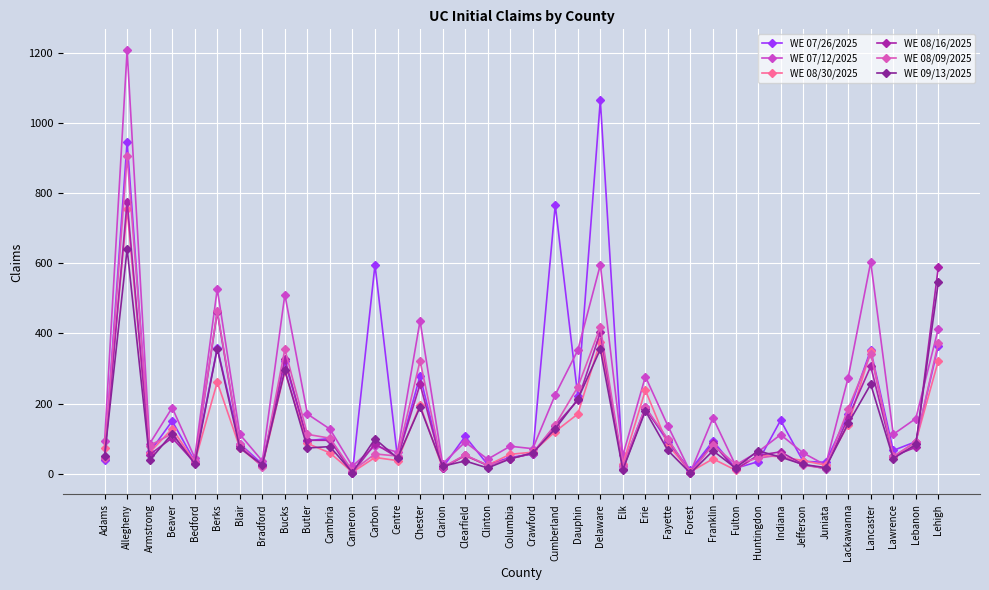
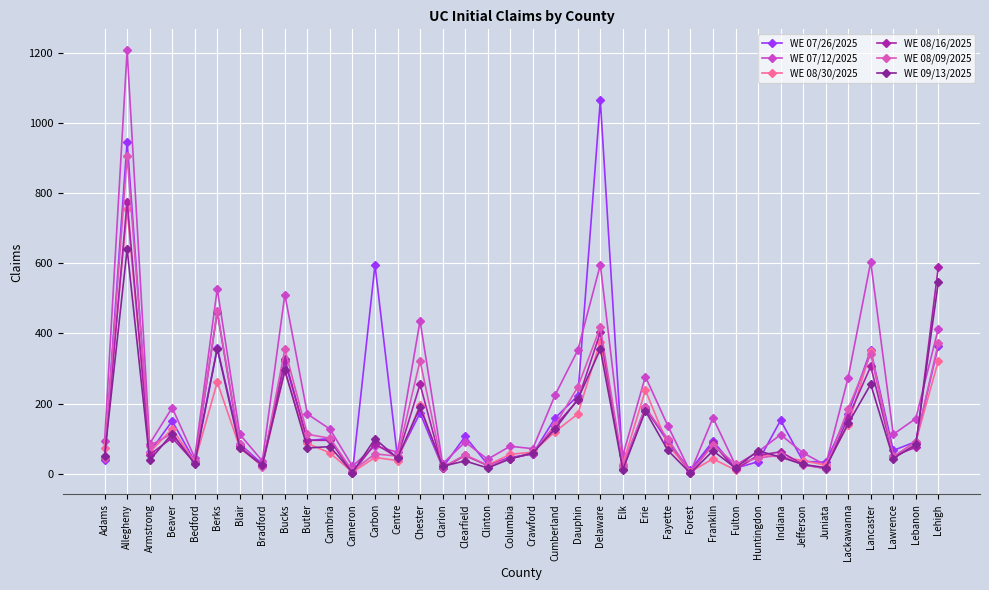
  {
    "WE 07/26/2025": {
      "Allegheny": 950,
      "Beaver": 150,
      "Carbon": 600,
-     "Chester": 280,
+     "Chester": 170,
      "Clearfield": 110,
-     "Cumberland": 770,
+     "Cumberland": 160,
      "Dauphin": 220,
      "Delaware": 1070,
      "Huntingdon": 30,
      "Indiana": 150,
      "Juniata": 30,
      "Lackawanna": 170,
      "Lawrence": 70,
      "Lehigh": 370
    }
  }
